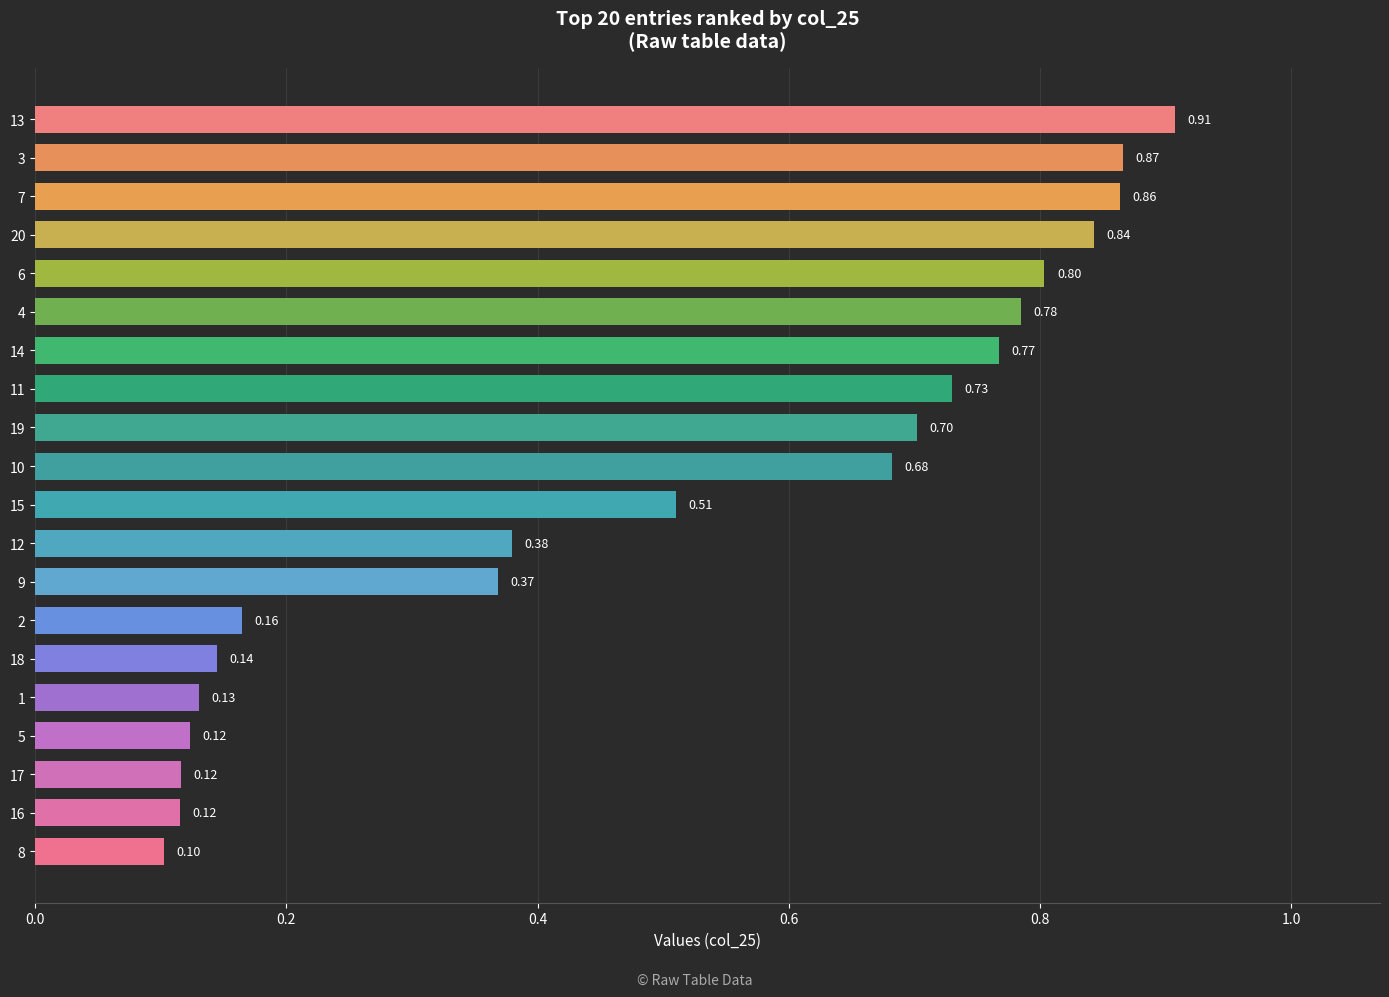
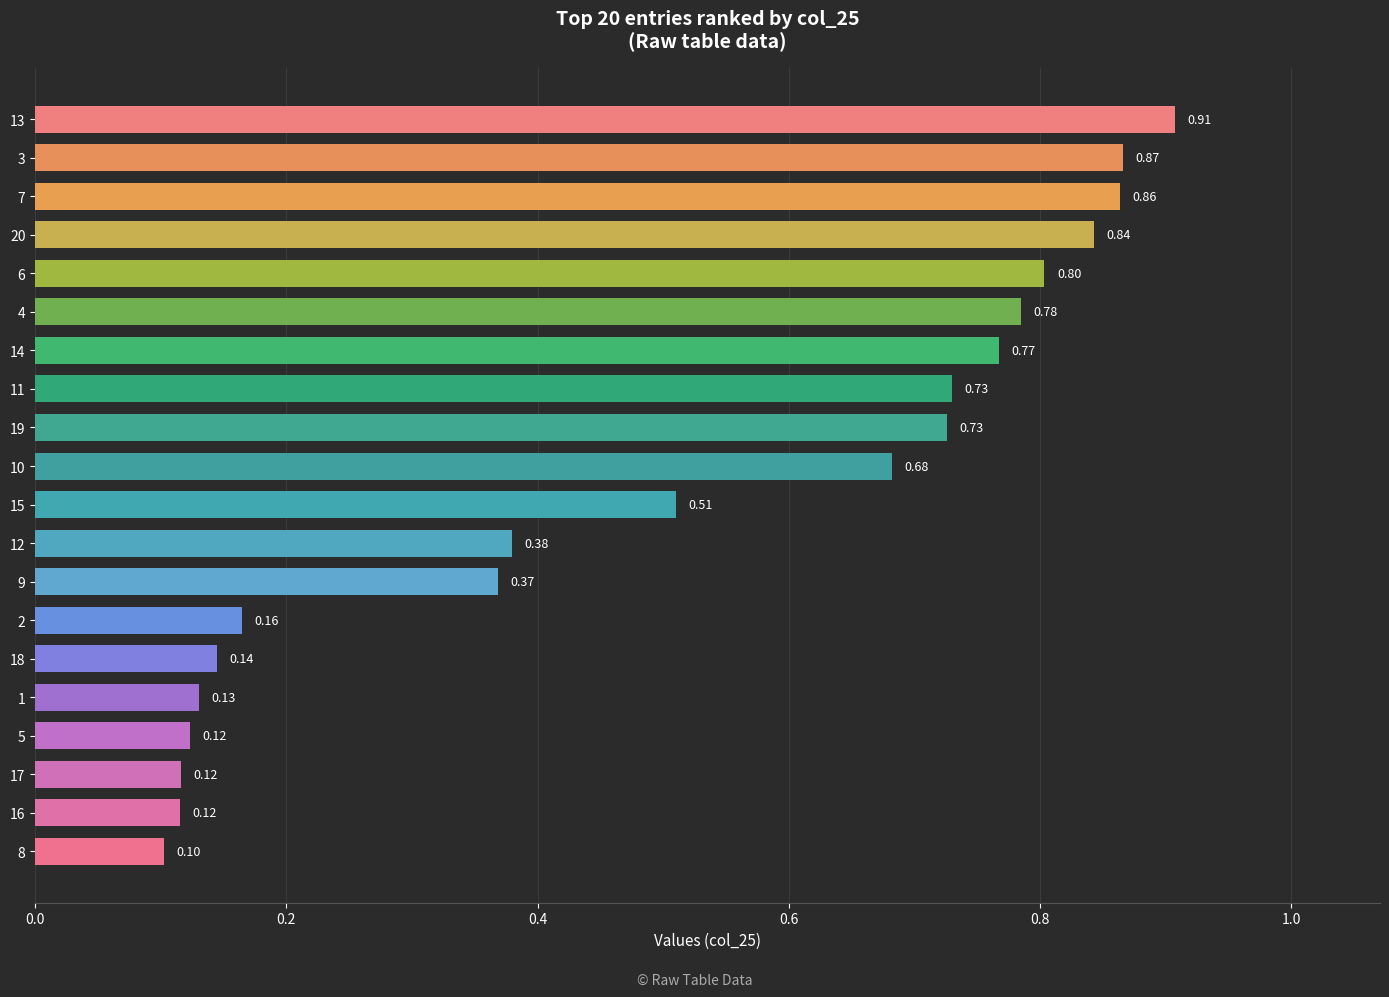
  {
    "13": 0.91,
    "3": 0.87,
    "7": 0.86,
    "20": 0.84,
    "6": 0.80,
    "4": 0.78,
    "14": 0.77,
    "11": 0.73,
-   "19": 0.70,
+   "19": 0.73,
    "10": 0.68,
    "15": 0.51,
    "12": 0.38,
    "9": 0.37,
    "2": 0.16,
    "18": 0.14,
    "1": 0.13,
    "5": 0.12,
    "17": 0.12,
    "16": 0.12,
    "8": 0.10
  }
